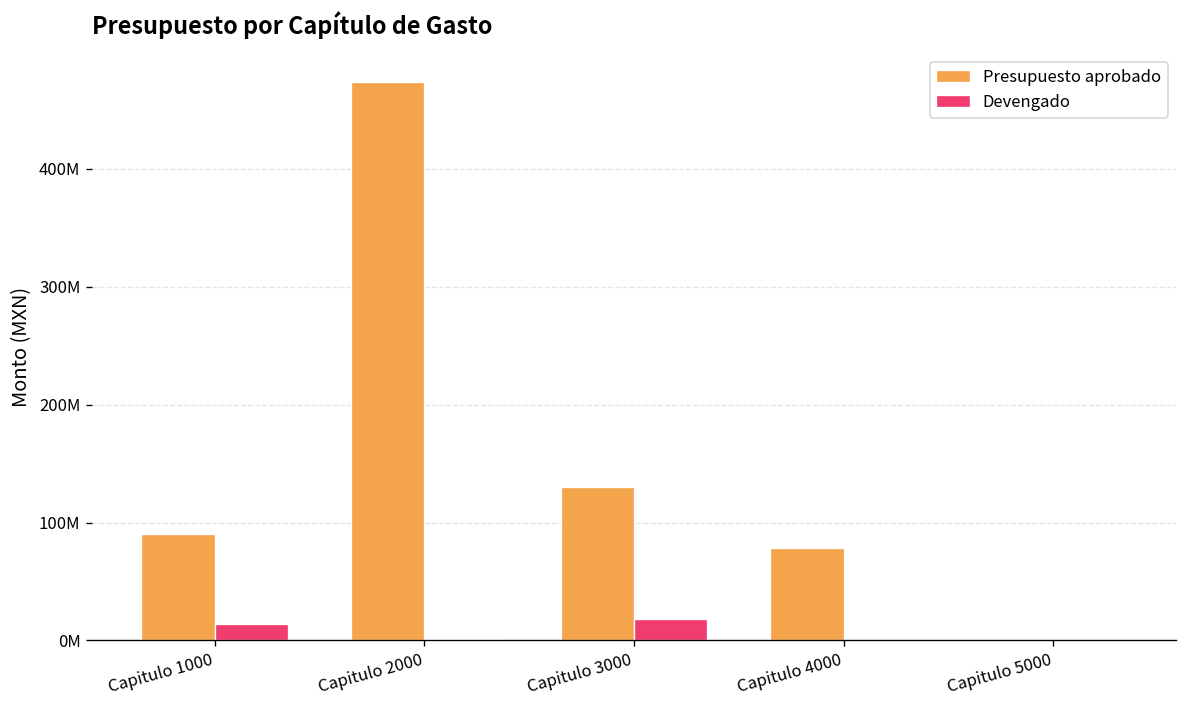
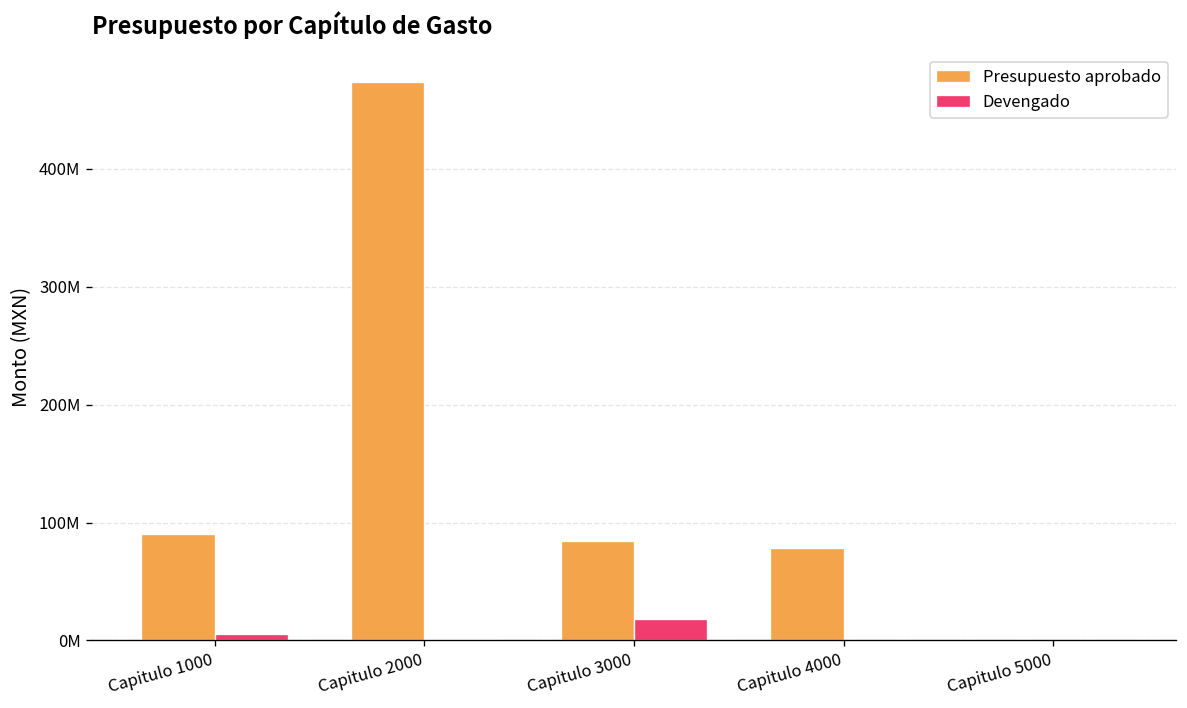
  {
    "Presupuesto aprobado": {
      "Capitulo 1000": 90000000,
      "Capitulo 2000": 470000000,
-     "Capitulo 3000": 130000000,
+     "Capitulo 3000": 80000000,
      "Capitulo 4000": 80000000,
      "Capitulo 5000": 0
    },
    "Devengado": {
-     "Capitulo 1000": 14000000,
+     "Capitulo 1000": 5000000,
      "Capitulo 3000": 20000000,
      "Capitulo 5000": 0
    }
  }
